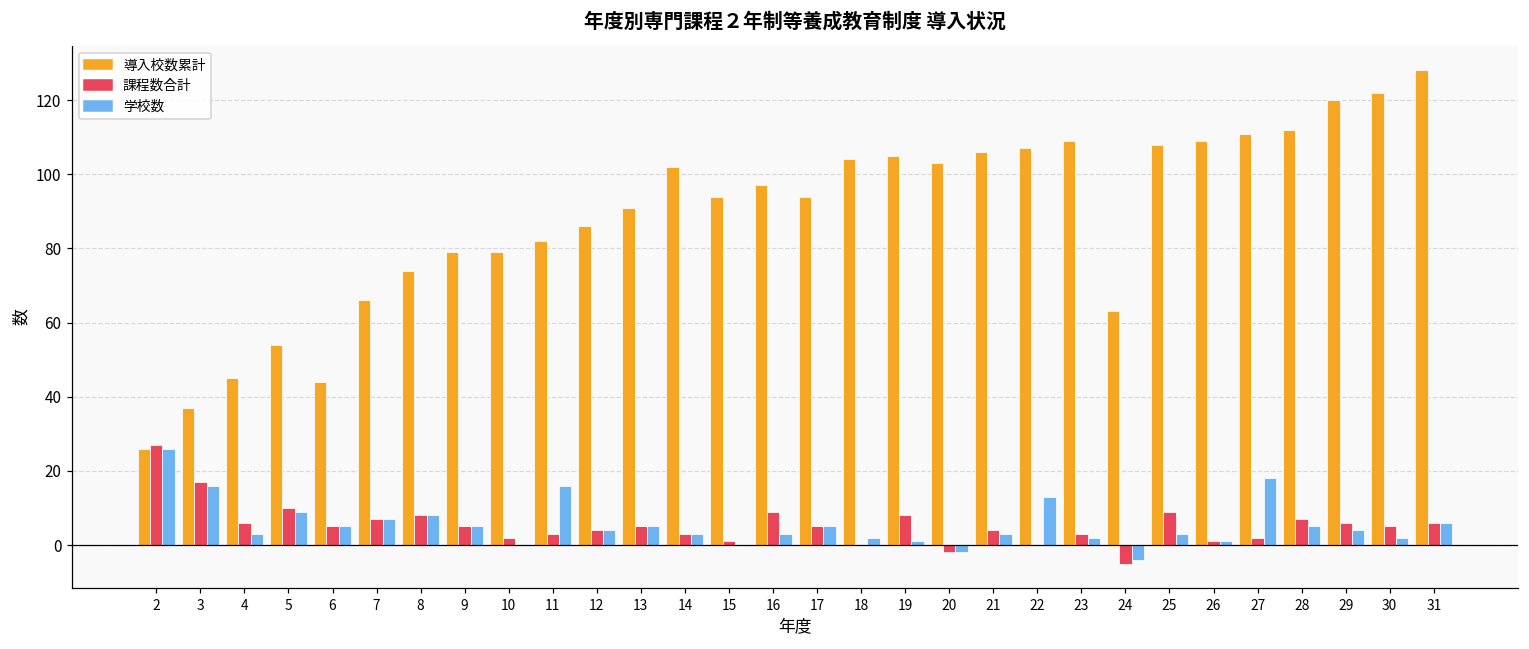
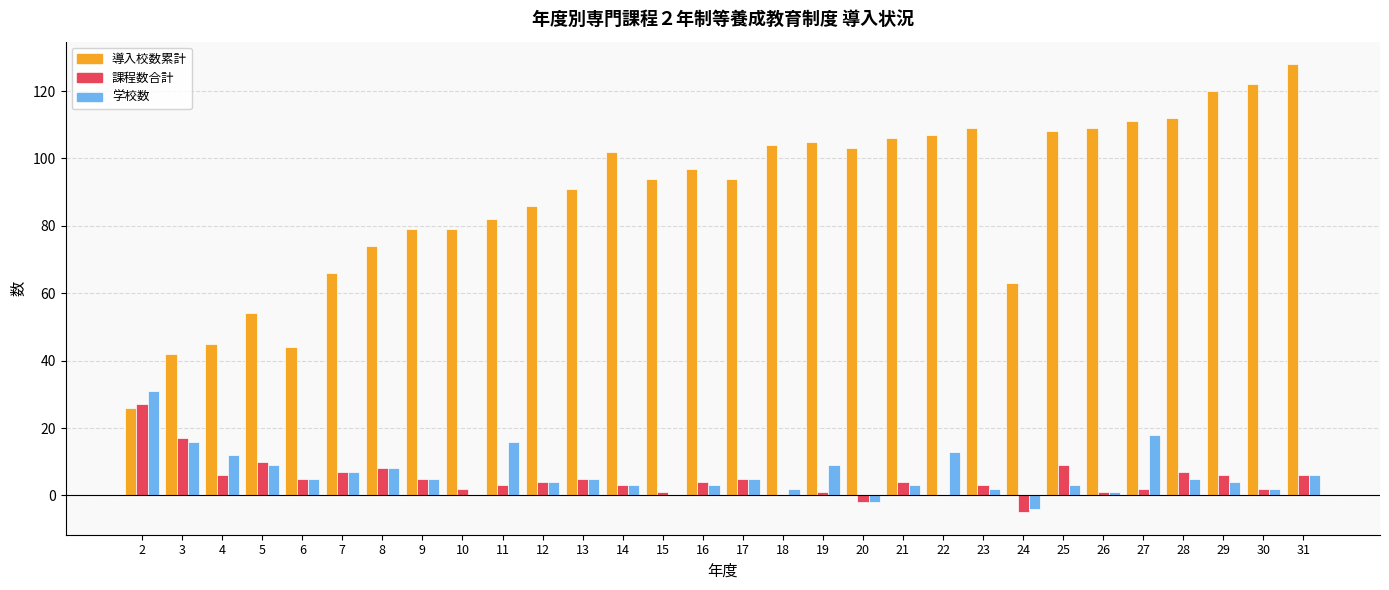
  {
    "導入校数累計": {
      "2": 26,
-     "3": 37,
+     "3": 42,
      "4": 45,
      "5": 54,
      "6": 44,
      "7": 66,
      "8": 74,
      "9": 79,
      "10": 79,
      "11": 82,
      "12": 86,
      "13": 91,
      "14": 102,
      "15": 94,
      "16": 97,
      "17": 94,
      "18": 104,
      "19": 105,
      "20": 103,
      "21": 106,
      "22": 107,
      "23": 109,
      "24": 63,
      "25": 108,
      "26": 109,
      "27": 111,
      "28": 112,
      "29": 120,
      "30": 122,
      "31": 128
    },
    "課程数合計": {
      "2": 27,
      "3": 17,
      "4": 6,
      "5": 10,
      "6": 5,
      "7": 7,
      "8": 8,
      "9": 5,
      "10": 2,
      "11": 3,
      "12": 4,
      "13": 5,
      "14": 3,
      "15": 1,
-     "16": 9,
+     "16": 4,
      "17": 5,
      "18": 0,
-     "19": 8,
+     "19": 1,
      "20": -2,
      "21": 4,
      "22": 0,
      "23": 3,
      "24": -5,
      "25": 9,
      "26": 1,
      "27": 2,
      "28": 7,
      "29": 6,
-     "30": 5,
+     "30": 2,
      "31": 6
    },
    "学校数": {
-     "2": 26,
+     "2": 31,
      "3": 16,
-     "4": 3,
+     "4": 12,
      "5": 9,
      "6": 5,
      "7": 7,
      "8": 8,
      "9": 5,
      "10": 0,
      "11": 16,
      "12": 4,
      "13": 5,
      "14": 3,
      "15": 0,
      "16": 3,
      "17": 5,
      "18": 2,
-     "19": 1,
+     "19": 9,
      "20": -2,
      "21": 3,
      "22": 13,
      "23": 2,
      "24": -4,
      "25": 3,
      "26": 1,
      "27": 18,
      "28": 5,
      "29": 4,
      "30": 2,
      "31": 6
    }
  }
